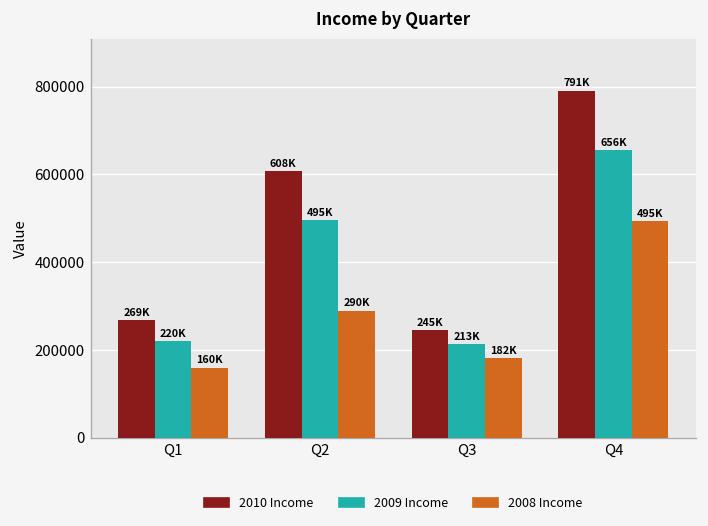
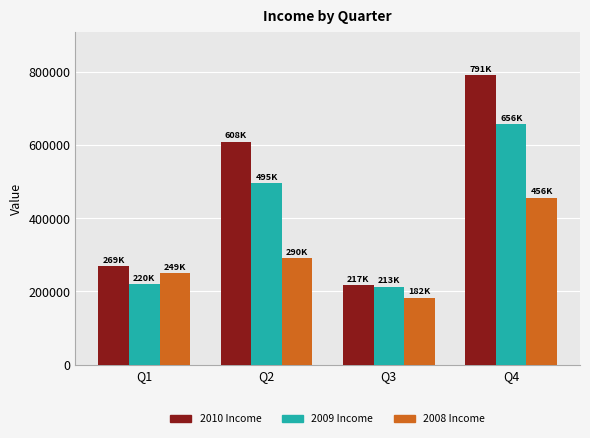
  {
    "2010 Income": {
      "Q1": "269K",
      "Q2": "608K",
-     "Q3": "245K",
+     "Q3": "217K",
      "Q4": "791K"
    },
    "2009 Income": {
      "Q1": "220K",
      "Q2": "495K",
      "Q3": "213K",
      "Q4": "656K"
    },
    "2008 Income": {
-     "Q1": "160K",
+     "Q1": "249K",
      "Q2": "290K",
      "Q3": "182K",
-     "Q4": "495K"
+     "Q4": "456K"
    }
  }
